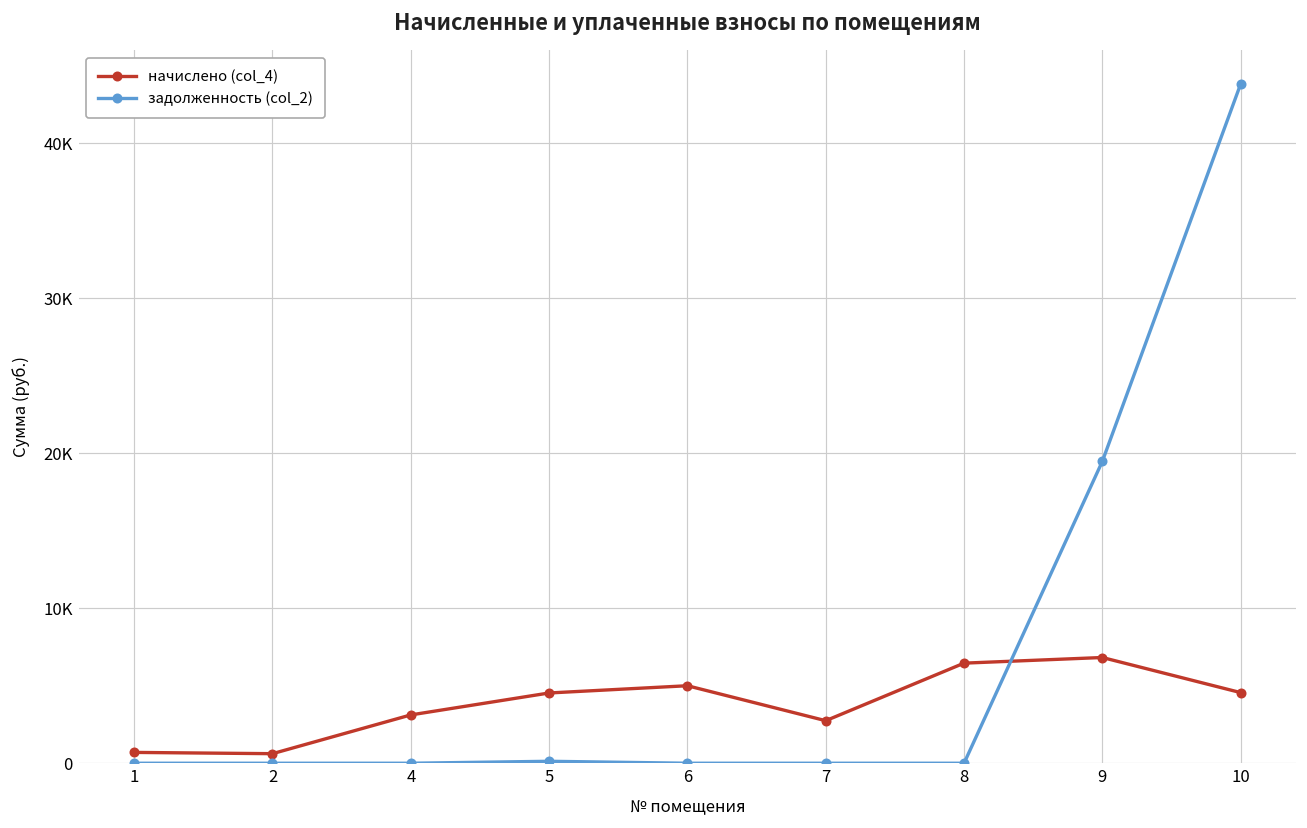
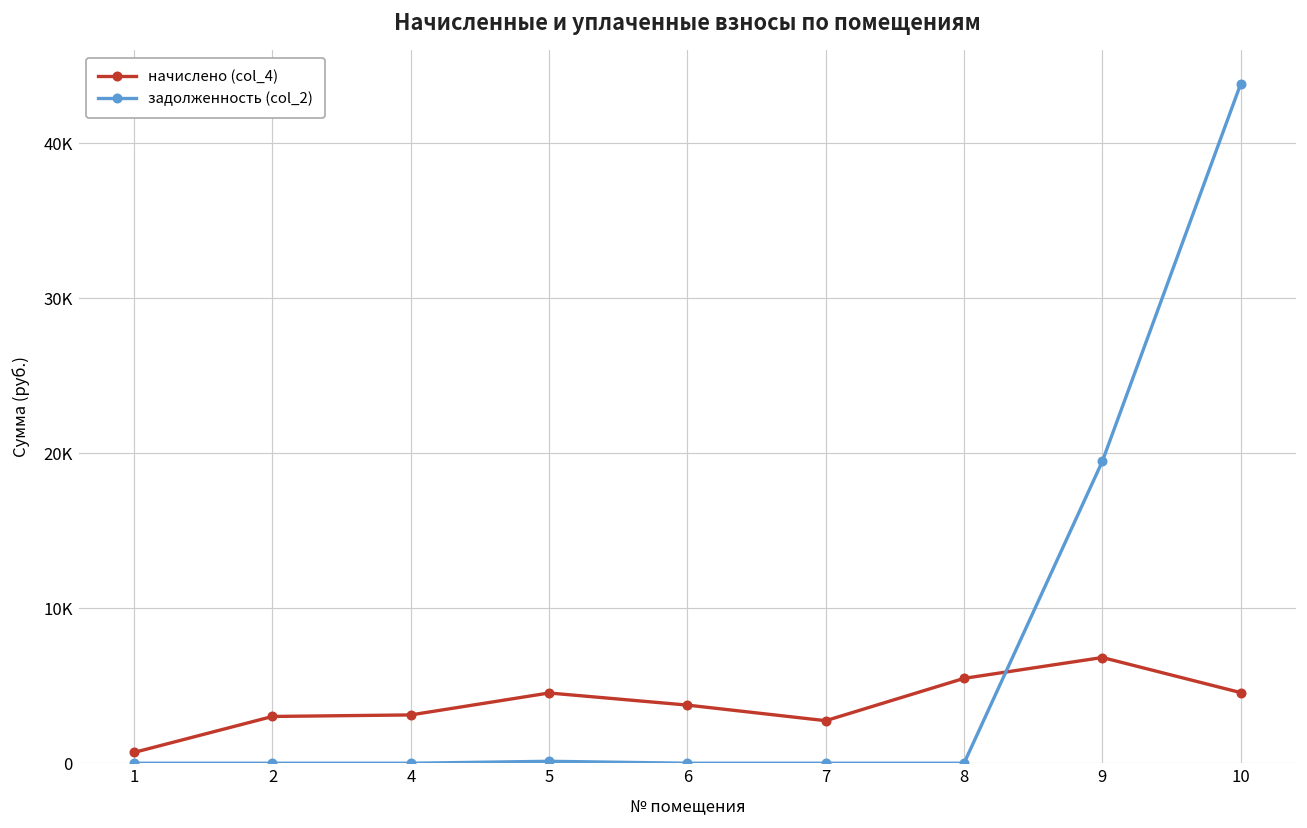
  {
    "начислено (col_4)": {
      "1": 700,
-     "2": 600,
+     "2": 3000,
      "4": 3100,
      "5": 4500,
-     "6": 5000,
+     "6": 3800,
      "7": 2700,
-     "8": 6500,
+     "8": 5500,
      "9": 6800,
      "10": 4600
    },
    "задолженность (col_2)": {
      "1": 0,
      "2": 0,
      "4": 0,
      "5": 100,
      "6": 0,
      "7": 0,
      "8": 0,
      "9": 19500,
      "10": 43800
    }
  }
